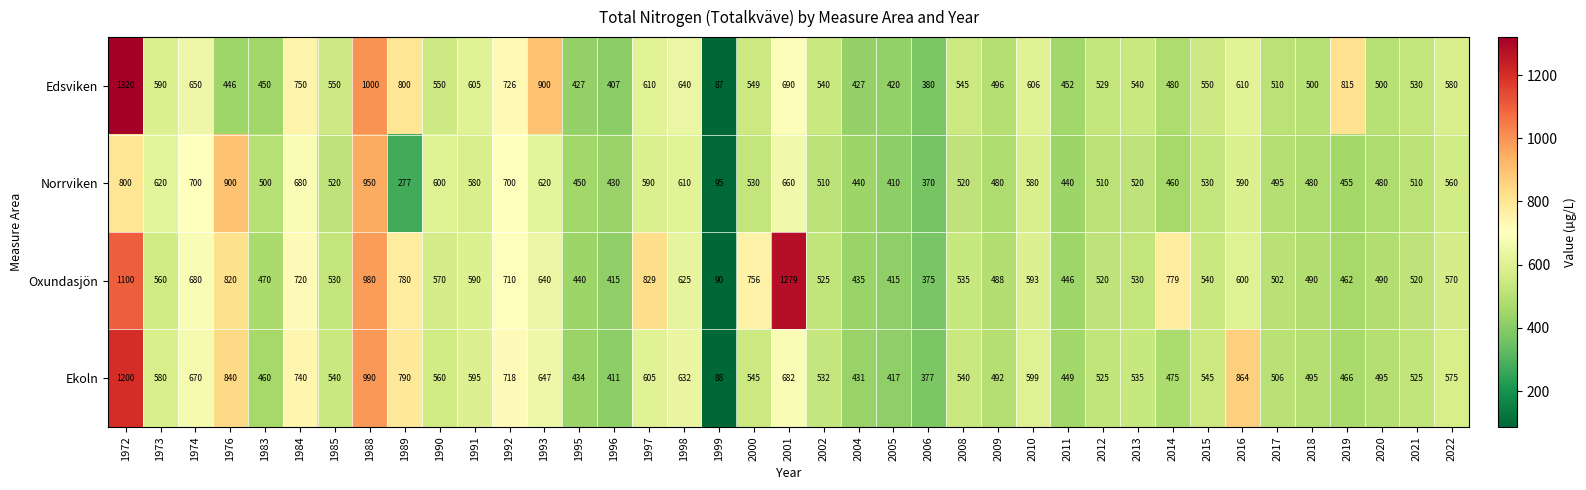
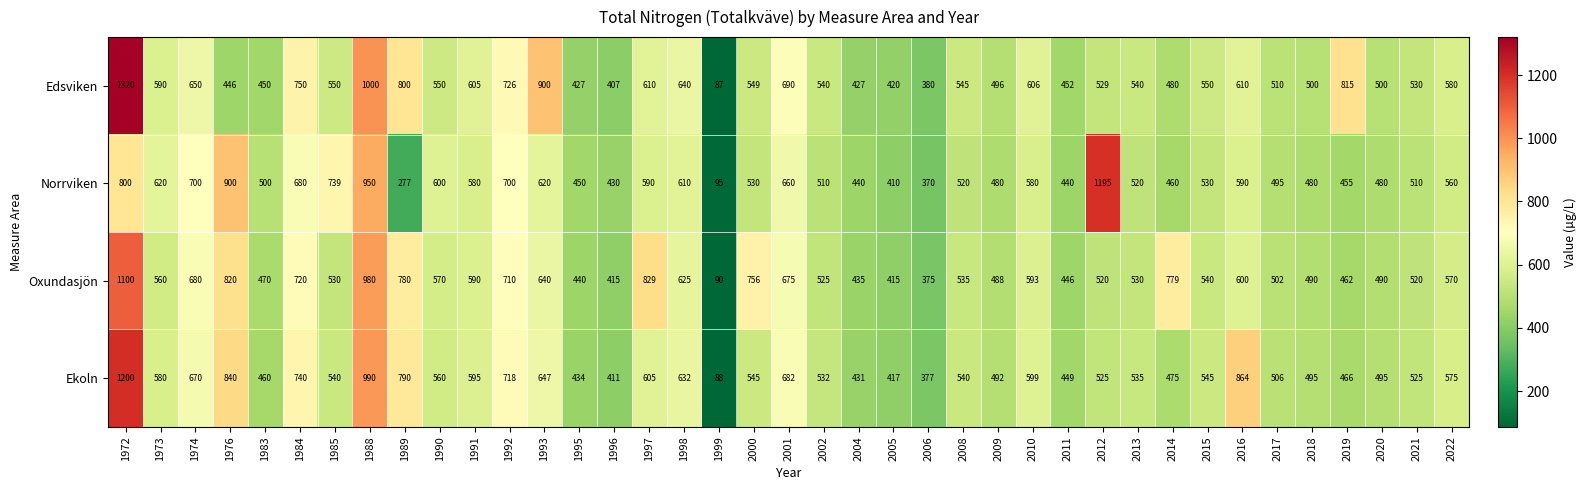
  {
    "Edsviken": {
      "1972": 1320,
      "1973": 590,
      "1974": 650,
      "1976": 446,
      "1983": 450,
      "1984": 750,
      "1985": 550,
      "1988": 1000,
      "1989": 800,
      "1990": 550,
      "1991": 605,
      "1992": 726,
      "1993": 900,
      "1995": 427,
      "1996": 407,
      "1997": 610,
      "1998": 640,
      "1999": 87,
      "2000": 549,
      "2001": 690,
      "2002": 540,
      "2004": 427,
      "2005": 420,
      "2006": 380,
      "2008": 545,
      "2009": 496,
      "2010": 606,
      "2011": 452,
      "2012": 529,
      "2013": 540,
      "2014": 480,
      "2015": 550,
      "2016": 610,
      "2017": 510,
      "2018": 500,
      "2019": 815,
      "2020": 500,
      "2021": 530,
      "2022": 580
    },
    "Norrviken": {
      "1972": 800,
      "1973": 620,
      "1974": 700,
      "1976": 900,
      "1983": 500,
      "1984": 680,
-     "1985": 520,
+     "1985": 739,
      "1988": 950,
      "1989": 277,
      "1990": 600,
      "1991": 580,
      "1992": 700,
      "1993": 620,
      "1995": 450,
      "1996": 430,
      "1997": 590,
      "1998": 610,
      "1999": 95,
      "2000": 530,
      "2001": 660,
      "2002": 510,
      "2004": 440,
      "2005": 410,
      "2006": 370,
      "2008": 520,
      "2009": 480,
      "2010": 580,
      "2011": 440,
-     "2012": 510,
+     "2012": 1195,
      "2013": 520,
      "2014": 460,
      "2015": 530,
      "2016": 590,
      "2017": 495,
      "2018": 480,
      "2019": 455,
      "2020": 480,
      "2021": 510,
      "2022": 560
    },
    "Oxundasjön": {
      "1972": 1100,
      "1973": 560,
      "1974": 680,
      "1976": 820,
      "1983": 470,
      "1984": 720,
      "1985": 530,
      "1988": 980,
      "1989": 780,
      "1990": 570,
      "1991": 590,
      "1992": 710,
      "1993": 640,
      "1995": 440,
      "1996": 415,
      "1997": 829,
      "1998": 625,
      "1999": 90,
      "2000": 756,
-     "2001": 1279,
+     "2001": 675,
      "2002": 525,
      "2004": 435,
      "2005": 415,
      "2006": 375,
      "2008": 535,
      "2009": 488,
      "2010": 593,
      "2011": 446,
      "2012": 520,
      "2013": 530,
      "2014": 779,
      "2015": 540,
      "2016": 600,
      "2017": 502,
      "2018": 490,
      "2019": 462,
      "2020": 490,
      "2021": 520,
      "2022": 570
    },
    "Ekoln": {
      "1972": 1200,
      "1973": 580,
      "1974": 670,
      "1976": 840,
      "1983": 460,
      "1984": 740,
      "1985": 540,
      "1988": 990,
      "1989": 790,
      "1990": 560,
      "1991": 595,
      "1992": 718,
      "1993": 647,
      "1995": 434,
      "1996": 411,
      "1997": 605,
      "1998": 632,
      "1999": 88,
      "2000": 545,
      "2001": 682,
      "2002": 532,
      "2004": 431,
      "2005": 417,
      "2006": 377,
      "2008": 540,
      "2009": 492,
      "2010": 599,
      "2011": 449,
      "2012": 525,
      "2013": 535,
      "2014": 475,
      "2015": 545,
      "2016": 864,
      "2017": 506,
      "2018": 495,
      "2019": 466,
      "2020": 495,
      "2021": 525,
      "2022": 575
    }
  }
